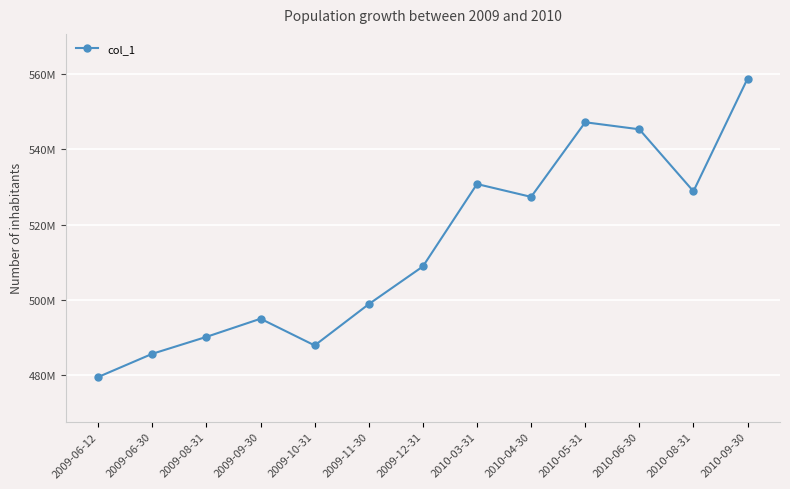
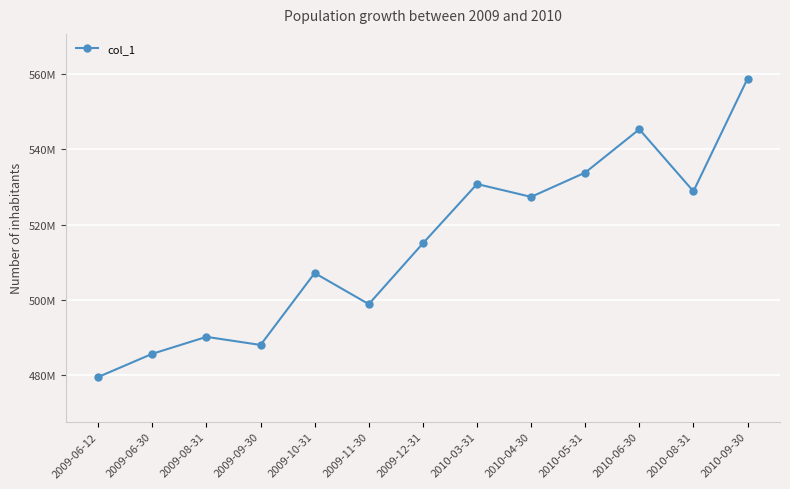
  {
    "2009-06-12": 480000000,
    "2009-06-30": 486000000,
    "2009-08-31": 490000000,
-   "2009-09-30": 495000000,
-   "2009-10-31": 488000000,
+   "2009-09-30": 488000000,
+   "2009-10-31": 507000000,
    "2009-11-30": 499000000,
-   "2009-12-31": 509000000,
+   "2009-12-31": 515000000,
    "2010-03-31": 531000000,
    "2010-04-30": 527000000,
-   "2010-05-31": 547000000,
+   "2010-05-31": 534000000,
    "2010-06-30": 545000000,
    "2010-08-31": 529000000,
    "2010-09-30": 559000000
  }
